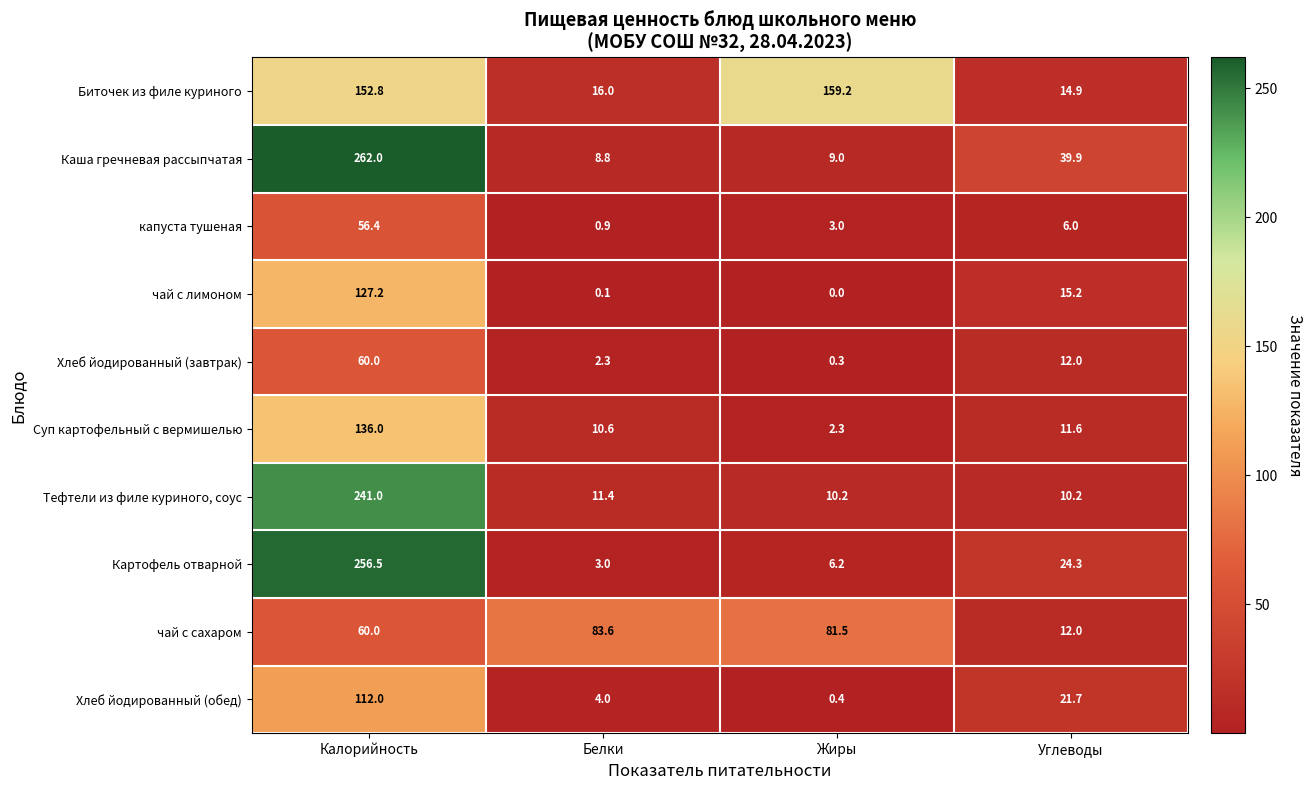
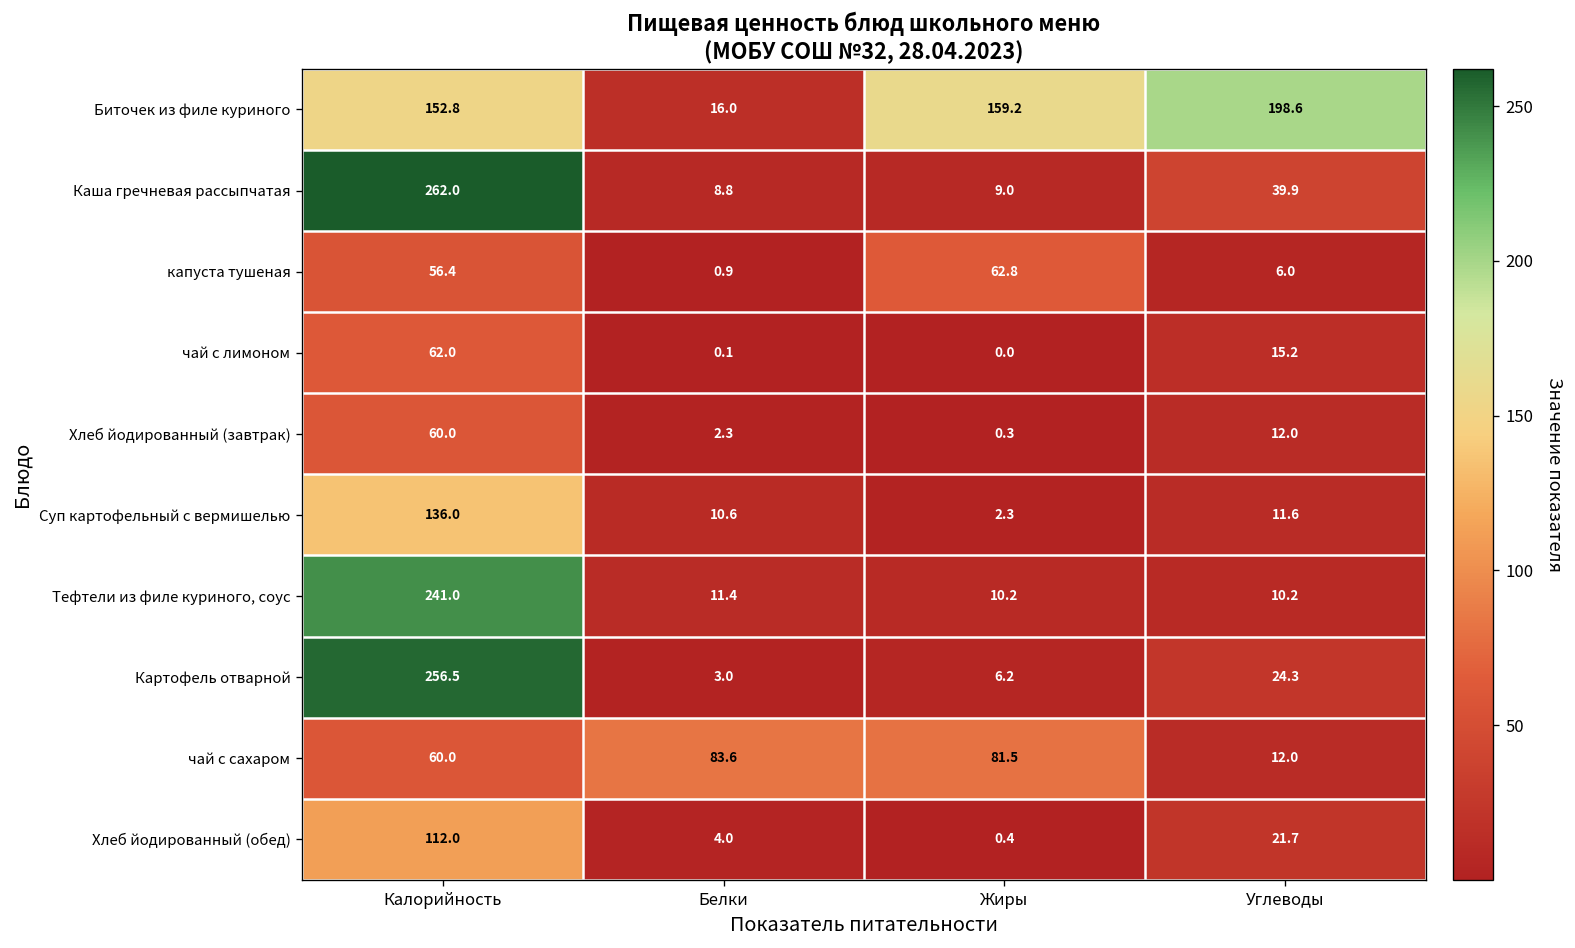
  {
    "Биточек из филе куриного": {
      "Калорийность": 152.8,
      "Белки": 16.0,
      "Жиры": 159.2,
-     "Углеводы": 14.9
+     "Углеводы": 198.6
    },
    "Каша гречневая рассыпчатая": {
      "Калорийность": 262.0,
      "Белки": 8.8,
      "Жиры": 9.0,
      "Углеводы": 39.9
    },
    "капуста тушеная": {
      "Калорийность": 56.4,
      "Белки": 0.9,
-     "Жиры": 3.0,
+     "Жиры": 62.8,
      "Углеводы": 6.0
    },
    "чай с лимоном": {
-     "Калорийность": 127.2,
+     "Калорийность": 62.0,
      "Белки": 0.1,
      "Жиры": 0.0,
      "Углеводы": 15.2
    },
    "Хлеб йодированный (завтрак)": {
      "Калорийность": 60.0,
      "Белки": 2.3,
      "Жиры": 0.3,
      "Углеводы": 12.0
    },
    "Суп картофельный с вермишелью": {
      "Калорийность": 136.0,
      "Белки": 10.6,
      "Жиры": 2.3,
      "Углеводы": 11.6
    },
    "Тефтели из филе куриного, соус": {
      "Калорийность": 241.0,
      "Белки": 11.4,
      "Жиры": 10.2,
      "Углеводы": 10.2
    },
    "Картофель отварной": {
      "Калорийность": 256.5,
      "Белки": 3.0,
      "Жиры": 6.2,
      "Углеводы": 24.3
    },
    "чай с сахаром": {
      "Калорийность": 60.0,
      "Белки": 83.6,
      "Жиры": 81.5,
      "Углеводы": 12.0
    },
    "Хлеб йодированный (обед)": {
      "Калорийность": 112.0,
      "Белки": 4.0,
      "Жиры": 0.4,
      "Углеводы": 21.7
    }
  }
